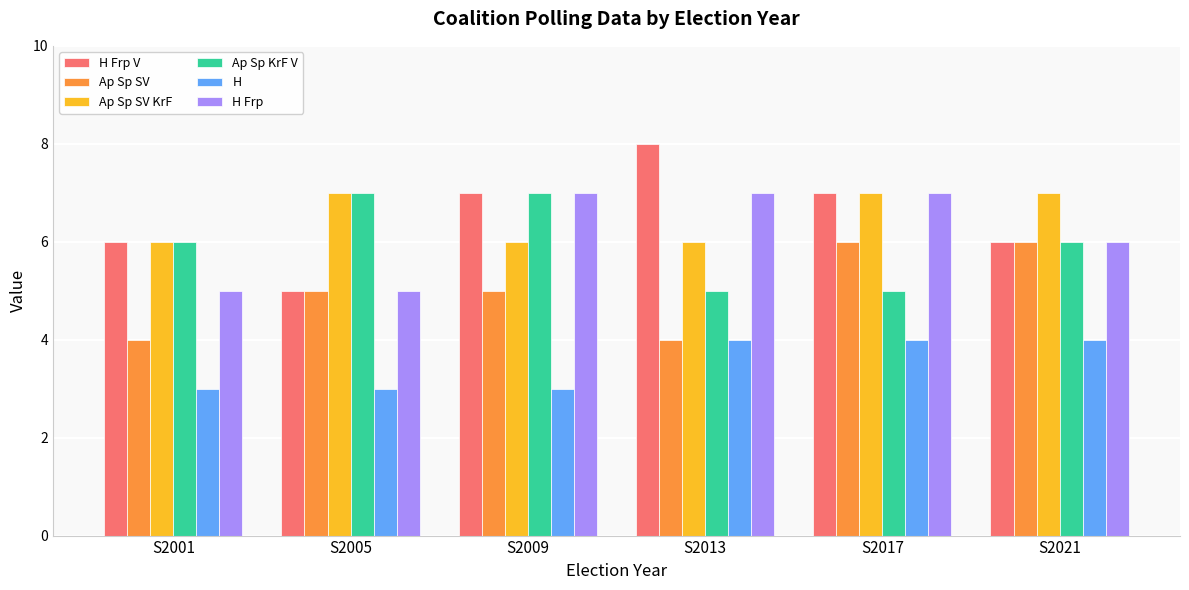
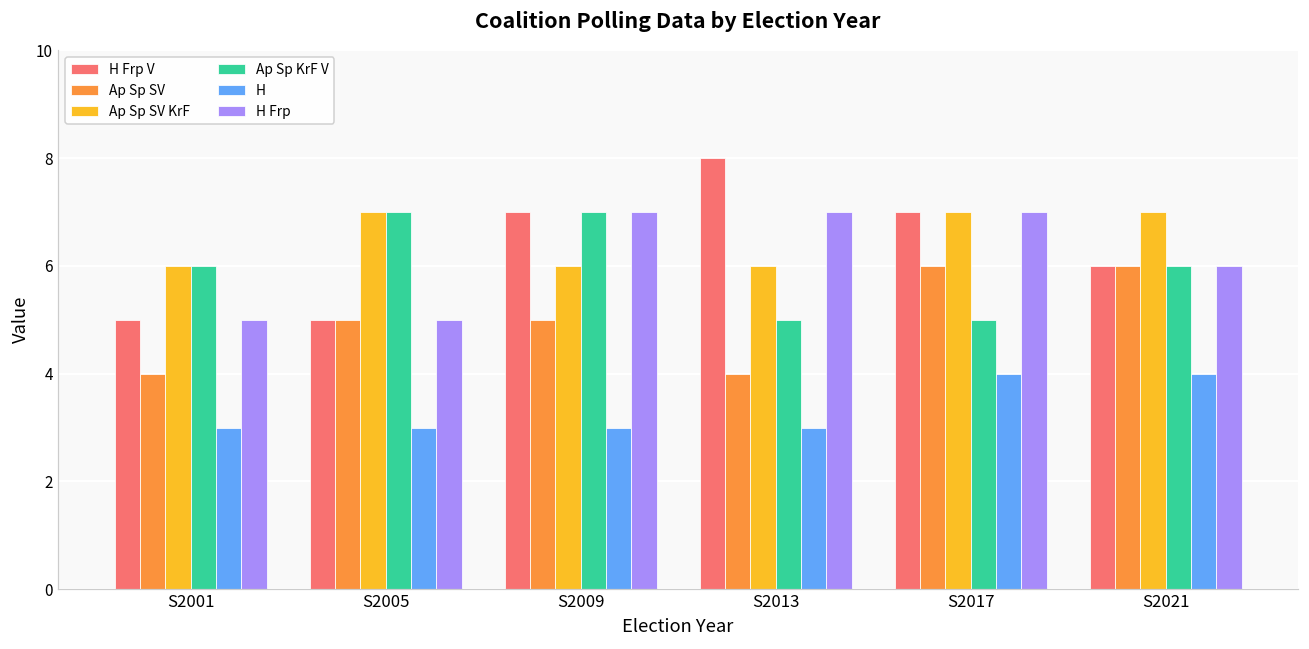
  {
    "H Frp V": {
-     "S2001": 6,
+     "S2001": 5,
      "S2005": 5,
      "S2009": 7,
      "S2013": 8,
      "S2017": 7,
      "S2021": 6
    },
    "Ap Sp KrF V": {
      "S2001": 6,
      "S2005": 7,
      "S2009": 7,
      "S2013": 5,
      "S2017": 5,
      "S2021": 6
    },
    "H": {
      "S2001": 3,
      "S2005": 3,
      "S2009": 3,
-     "S2013": 4,
+     "S2013": 3,
      "S2017": 4,
      "S2021": 4
    },
    "H Frp": {
      "S2001": 5,
      "S2005": 5,
      "S2009": 7,
      "S2013": 7,
      "S2017": 7,
      "S2021": 6
    }
  }
